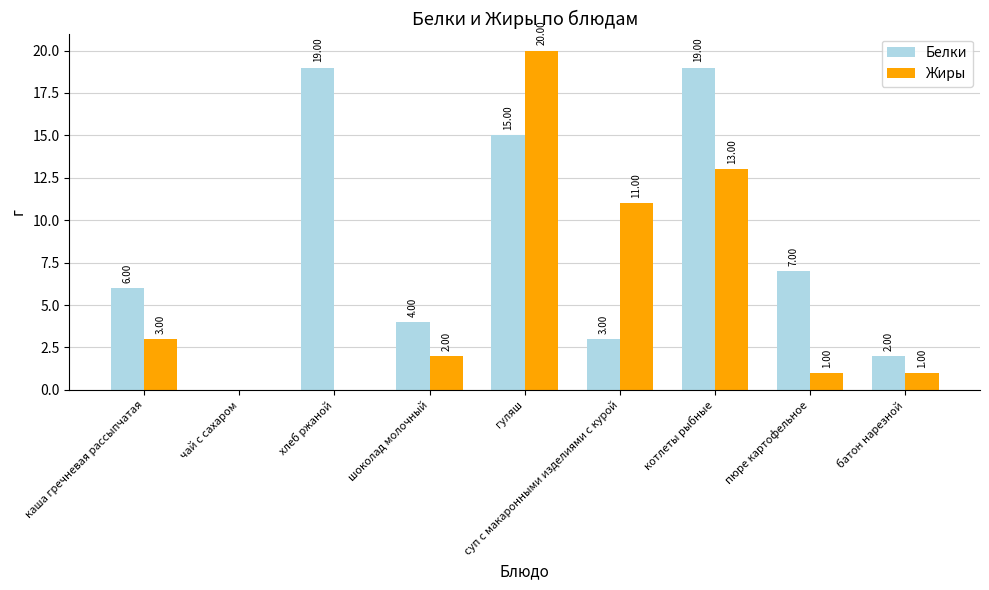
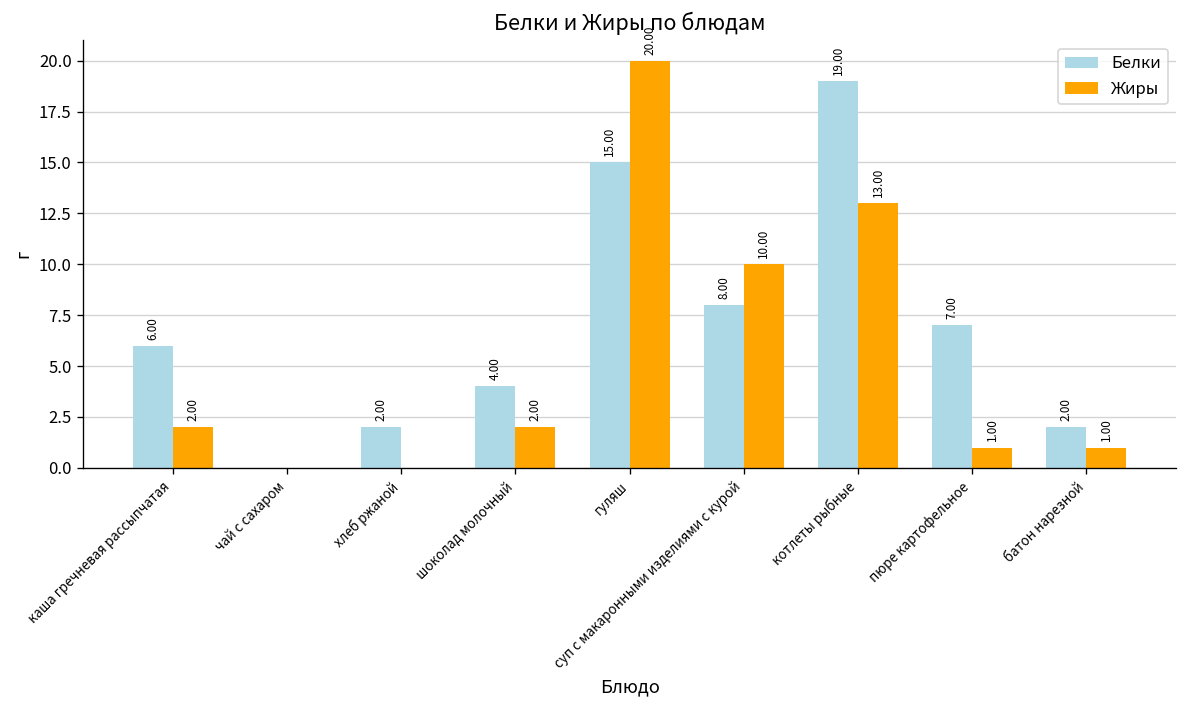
  {
    "Белки": {
      "каша гречневая рассыпчатая": 6.00,
-     "хлеб ржаной": 19.00,
+     "хлеб ржаной": 2.00,
      "шоколад молочный": 4.00,
      "гуляш": 15.00,
-     "суп с макаронными изделиями с курой": 3.00,
+     "суп с макаронными изделиями с курой": 8.00,
      "котлеты рыбные": 19.00,
      "пюре картофельное": 7.00,
      "батон нарезной": 2.00
    },
    "Жиры": {
-     "каша гречневая рассыпчатая": 3.00,
+     "каша гречневая рассыпчатая": 2.00,
      "шоколад молочный": 2.00,
      "гуляш": 20.00,
-     "суп с макаронными изделиями с курой": 11.00,
+     "суп с макаронными изделиями с курой": 10.00,
      "котлеты рыбные": 13.00,
      "пюре картофельное": 1.00,
      "батон нарезной": 1.00
    }
  }
